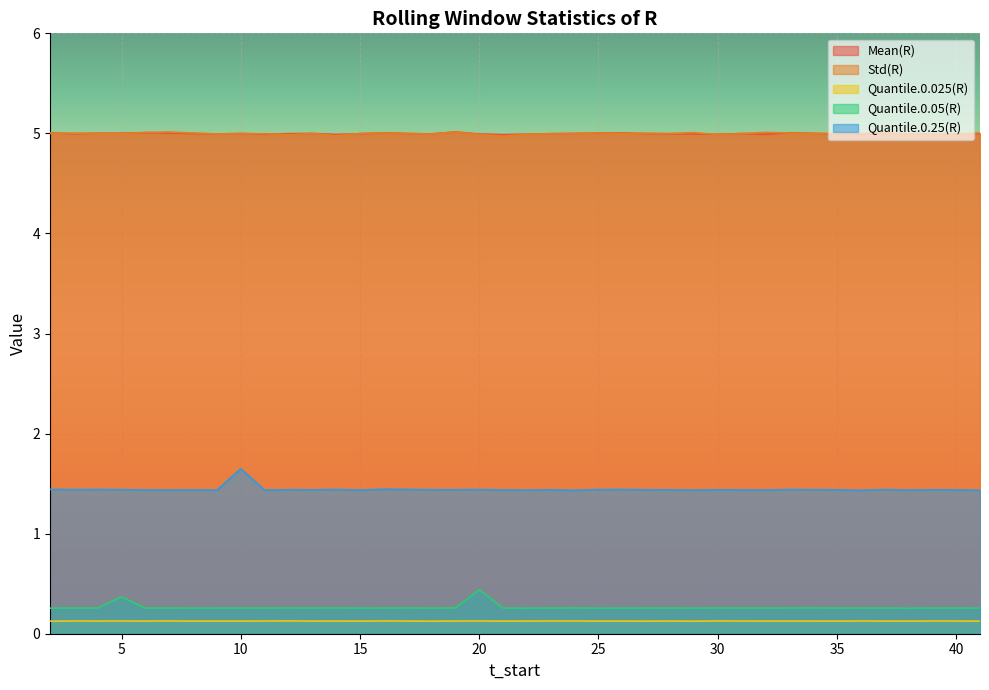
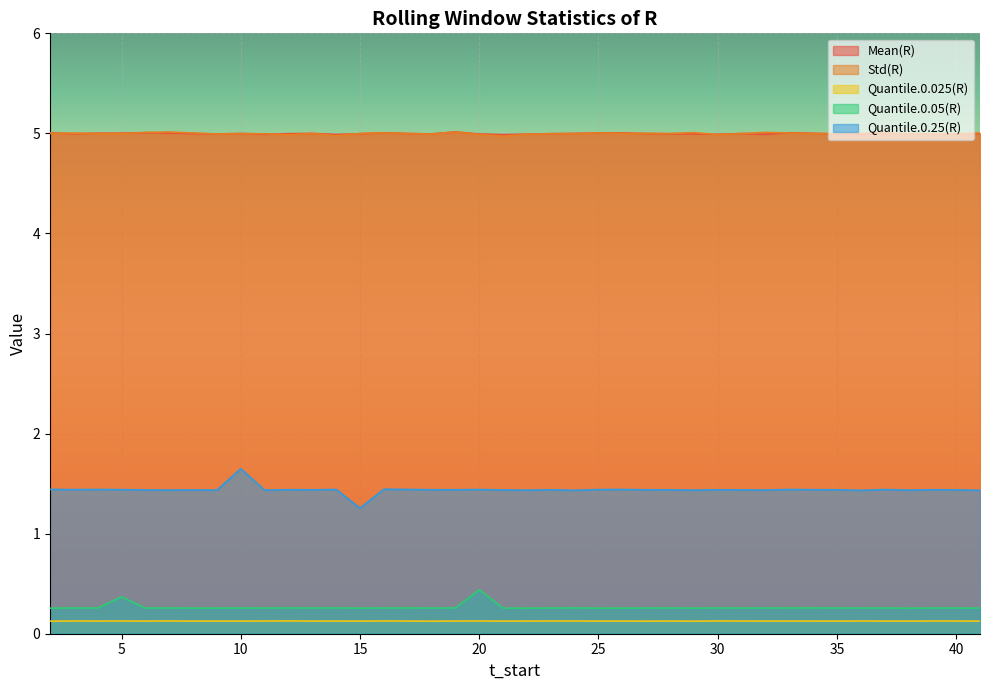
  {
    "Quantile.0.025(R)": {
      "5": 0.13,
      "10": 0.13,
      "15": 0.13,
      "20": 0.13,
      "25": 0.13,
      "30": 0.13,
      "35": 0.13,
      "40": 0.13
    },
    "Quantile.0.05(R)": {
      "5": 0.37,
      "10": 0.26,
      "15": 0.26,
      "20": 0.44,
      "25": 0.26,
      "30": 0.26,
      "35": 0.26,
      "40": 0.26
    },
    "Quantile.0.25(R)": {
      "5": 1.44,
      "10": 1.65,
-     "15": 1.44,
+     "15": 1.26,
      "20": 1.44,
      "25": 1.44,
      "30": 1.44,
      "35": 1.44,
      "40": 1.44
    }
  }
